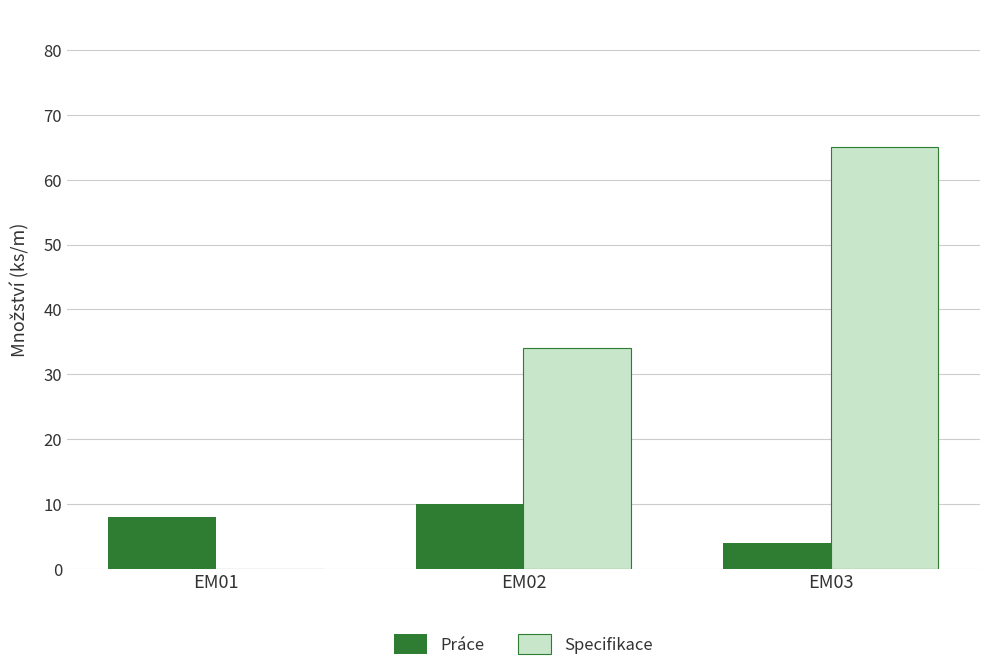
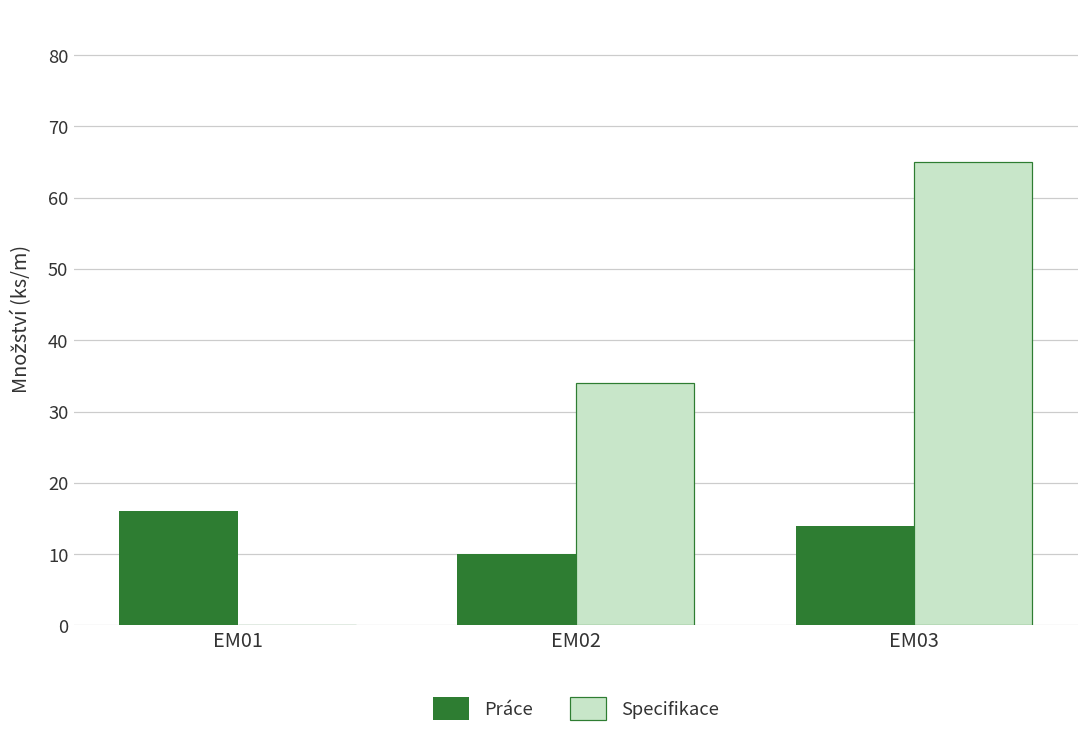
  {
    "Práce": {
-     "EM01": 8,
+     "EM01": 16,
      "EM02": 10,
-     "EM03": 4
+     "EM03": 14
    },
    "Specifikace": {
      "EM01": 0,
      "EM02": 34,
      "EM03": 65
    }
  }
